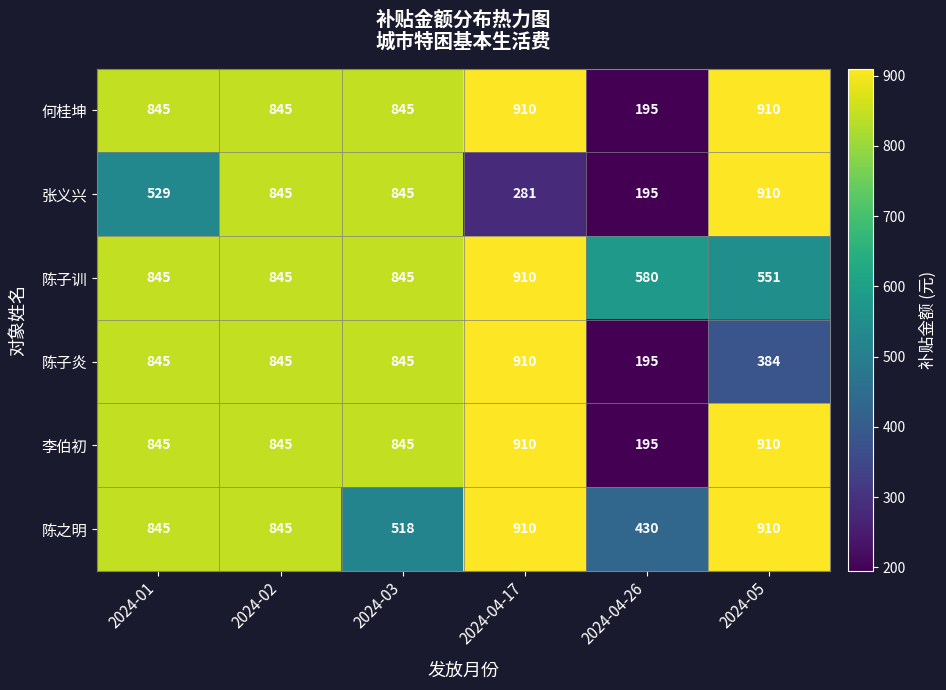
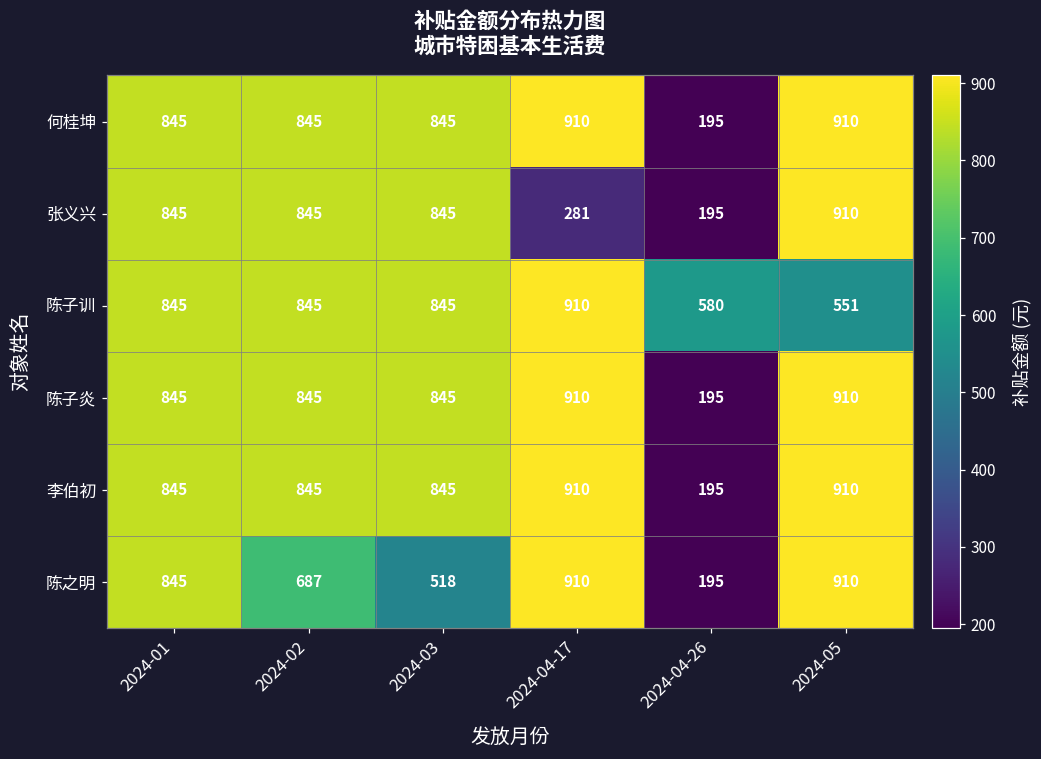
  {
    "何桂坤": {
      "2024-01": 845,
      "2024-02": 845,
      "2024-03": 845,
      "2024-04-17": 910,
      "2024-04-26": 195,
      "2024-05": 910
    },
    "张义兴": {
-     "2024-01": 529,
+     "2024-01": 845,
      "2024-02": 845,
      "2024-03": 845,
      "2024-04-17": 281,
      "2024-04-26": 195,
      "2024-05": 910
    },
    "陈子训": {
      "2024-01": 845,
      "2024-02": 845,
      "2024-03": 845,
      "2024-04-17": 910,
      "2024-04-26": 580,
      "2024-05": 551
    },
    "陈子炎": {
      "2024-01": 845,
      "2024-02": 845,
      "2024-03": 845,
      "2024-04-17": 910,
      "2024-04-26": 195,
-     "2024-05": 384
+     "2024-05": 910
    },
    "李伯初": {
      "2024-01": 845,
      "2024-02": 845,
      "2024-03": 845,
      "2024-04-17": 910,
      "2024-04-26": 195,
      "2024-05": 910
    },
    "陈之明": {
      "2024-01": 845,
-     "2024-02": 845,
+     "2024-02": 687,
      "2024-03": 518,
      "2024-04-17": 910,
-     "2024-04-26": 430,
+     "2024-04-26": 195,
      "2024-05": 910
    }
  }
